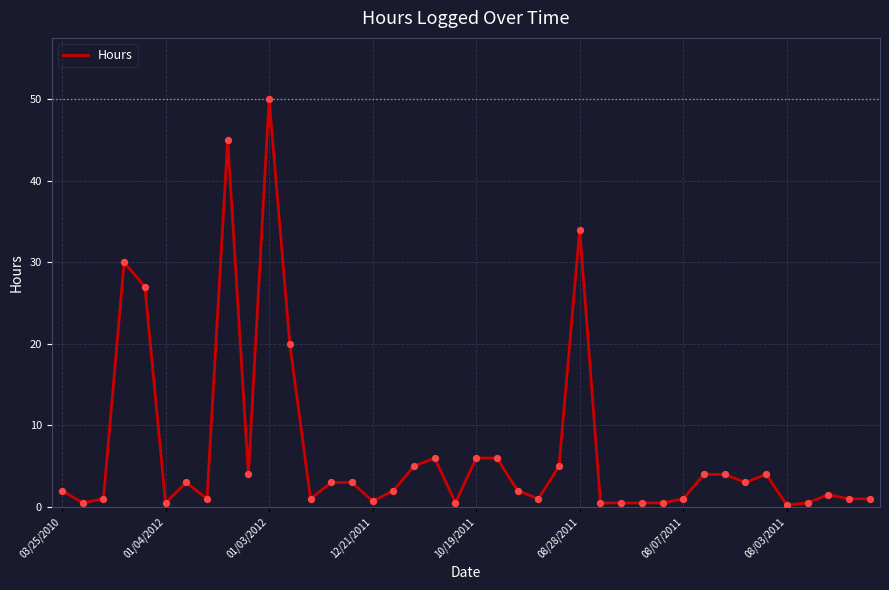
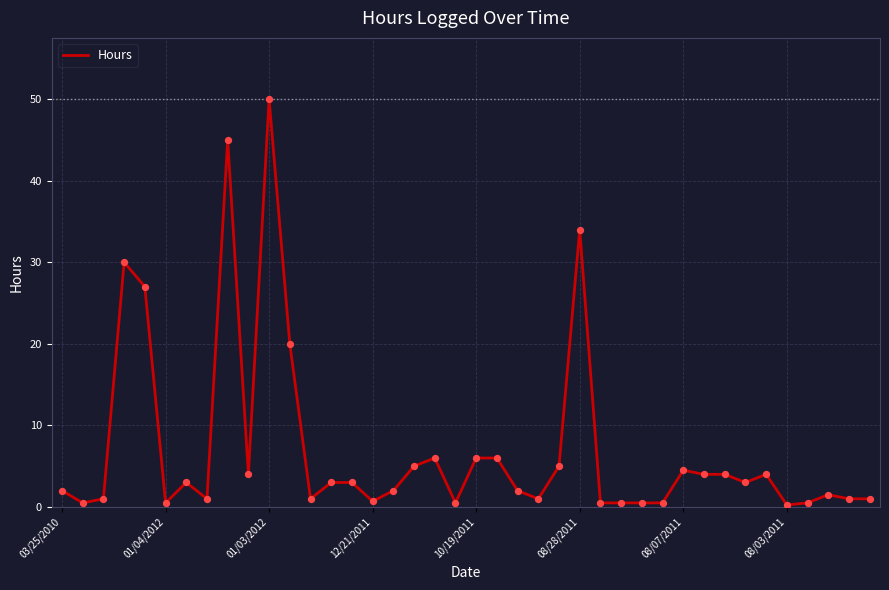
  {
    "12/21/2011": 1,
    "08/28/2011": 34,
-   "08/07/2011": 1
+   "08/07/2011": 5
  }
